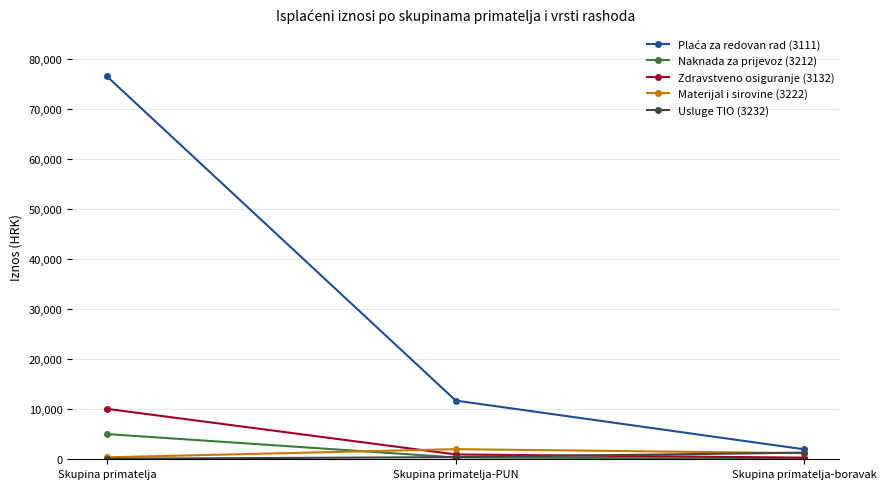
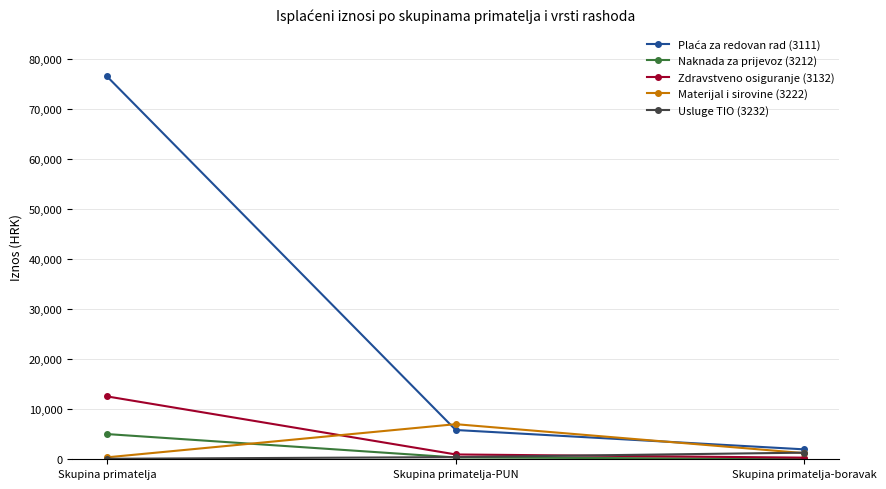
  {
    "Plaća za redovan rad (3111)": {
      "Skupina primatelja": "77,000",
-     "Skupina primatelja-PUN": "12,000",
+     "Skupina primatelja-PUN": "6,000",
      "Skupina primatelja-boravak": "2,000"
    },
    "Zdravstveno osiguranje (3132)": {
-     "Skupina primatelja": "10,000",
+     "Skupina primatelja": "13,000",
      "Skupina primatelja-PUN": "1,000"
    },
    "Materijal i sirovine (3222)": {
-     "Skupina primatelja-PUN": "2,000"
+     "Skupina primatelja-PUN": "7,000"
    }
  }
